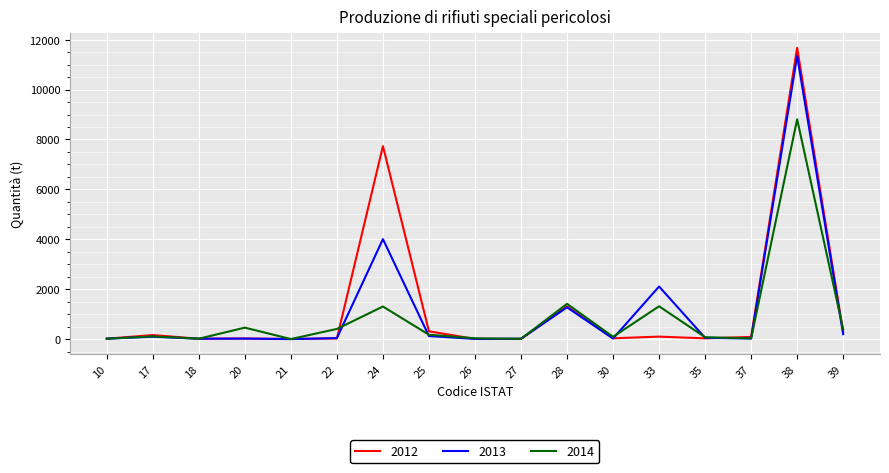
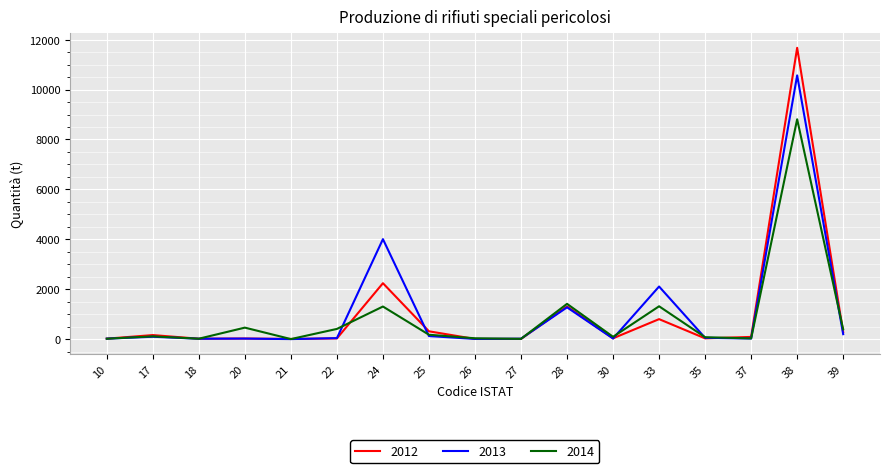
  {
    "2012": {
-     "24": 7700,
+     "24": 2200,
      "25": 300,
-     "33": 100,
+     "33": 800,
      "38": 11700
    },
    "2013": {
      "24": 4000,
      "33": 2100,
-     "38": 11300
+     "38": 10600
    },
    "2014": {
      "20": 500,
      "22": 400,
      "24": 1300,
      "28": 1400,
      "33": 1300,
      "38": 8800,
      "39": 400
    }
  }
